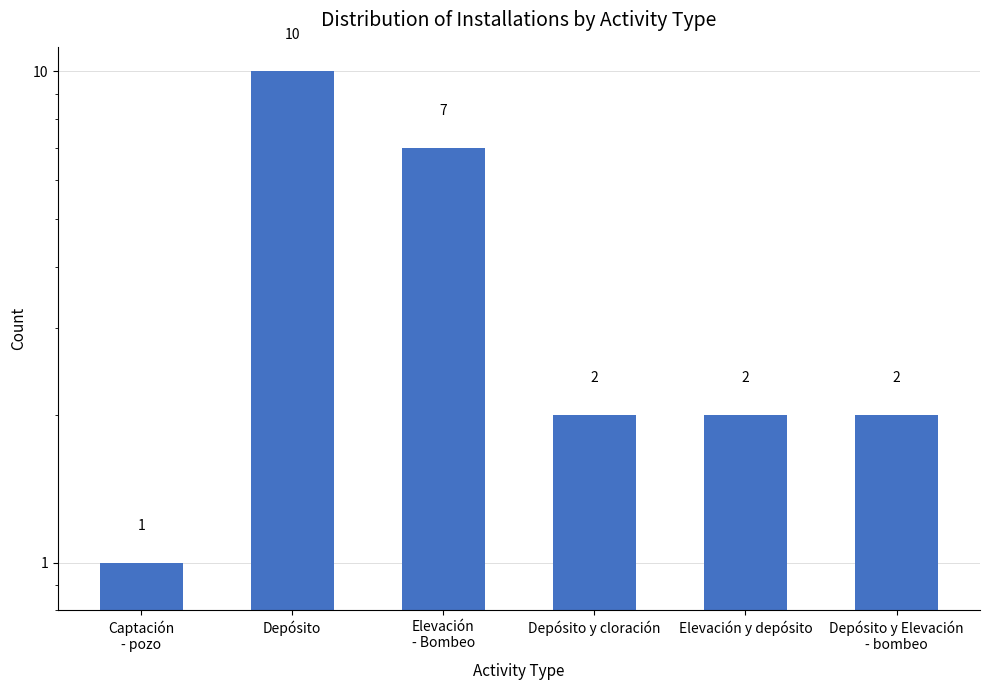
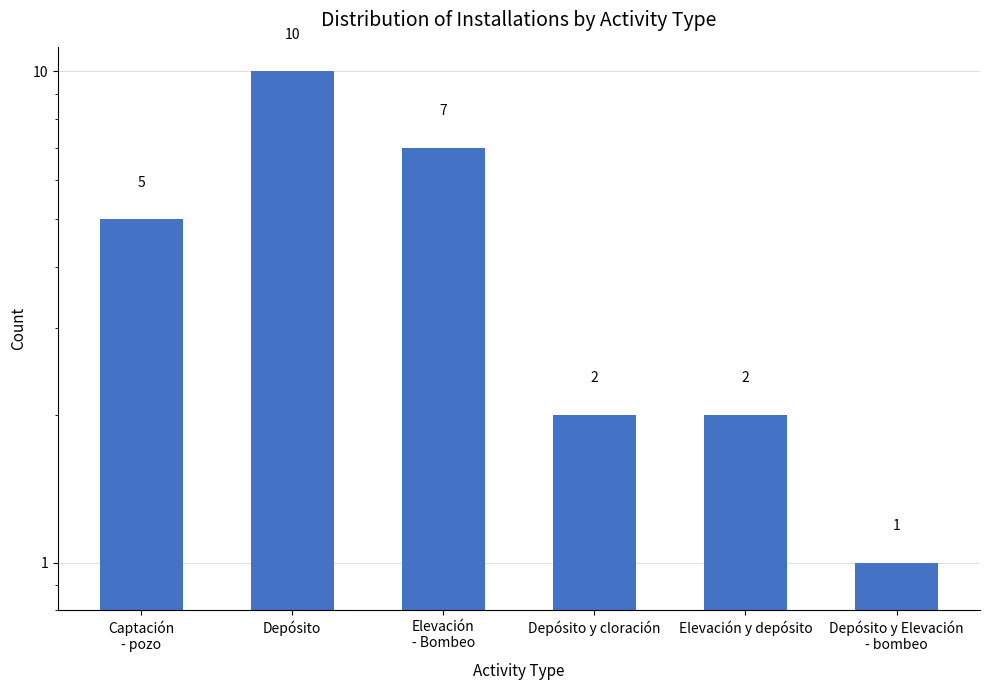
  {
-   "Captación - pozo": 1,
-   "Depósito y Elevación - bombeo": 2
+   "Captación - pozo": 5,
+   "Depósito y Elevación - bombeo": 1
  }
